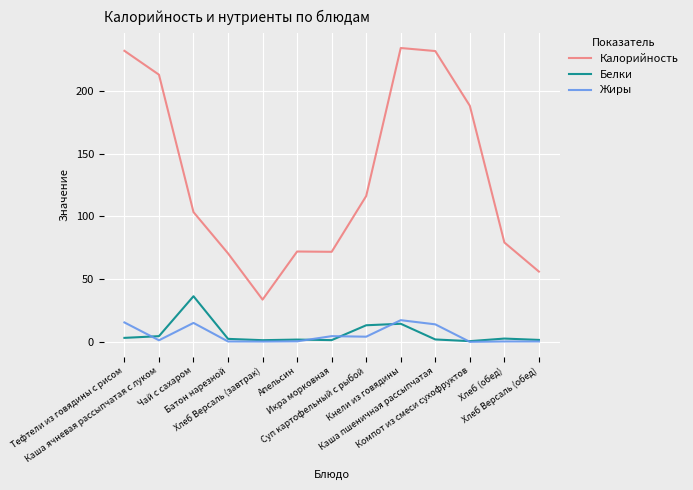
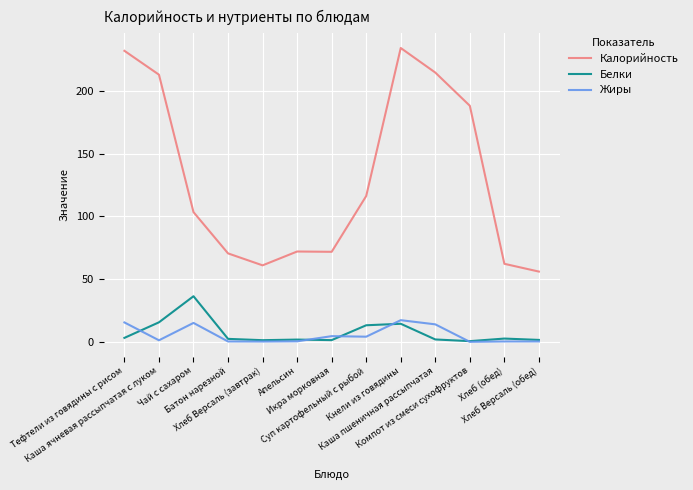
  {
    "Калорийность": {
      "Тефтели из говядины с рисом": 232,
      "Каша ячневая рассыпчатая с луком": 213,
      "Чай с сахаром": 103,
      "Батон нарезной": 71,
-     "Хлеб Версаль (завтрак)": 34,
+     "Хлеб Версаль (завтрак)": 61,
      "Апельсин": 72,
      "Икра морковная": 72,
      "Суп картофельный с рыбой": 116,
      "Кнели из говядины": 234,
-     "Каша пшеничная рассыпчатая": 232,
+     "Каша пшеничная рассыпчатая": 215,
      "Компот из смеси сухофруктов": 188,
-     "Хлеб (обед)": 79,
+     "Хлеб (обед)": 62,
      "Хлеб Версаль (обед)": 56
    },
    "Белки": {
      "Тефтели из говядины с рисом": 3,
-     "Каша ячневая рассыпчатая с луком": 5,
+     "Каша ячневая рассыпчатая с луком": 16,
      "Чай с сахаром": 36,
      "Батон нарезной": 2,
      "Икра морковная": 1,
      "Суп картофельный с рыбой": 13,
      "Кнели из говядины": 14,
      "Каша пшеничная рассыпчатая": 2,
      "Хлеб (обед)": 3
    },
    "Жиры": {
      "Тефтели из говядины с рисом": 15,
      "Каша ячневая рассыпчатая с луком": 1,
      "Чай с сахаром": 15,
      "Батон нарезной": 0,
      "Икра морковная": 5,
      "Суп картофельный с рыбой": 4,
      "Кнели из говядины": 17,
      "Каша пшеничная рассыпчатая": 14,
      "Хлеб (обед)": 0
    }
  }
